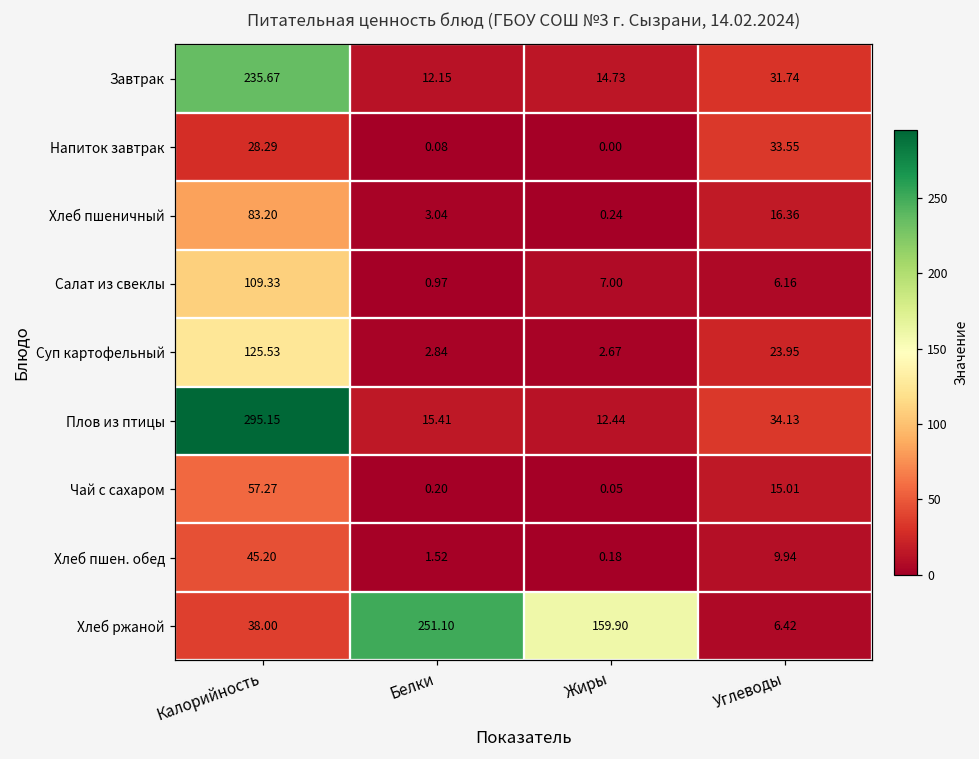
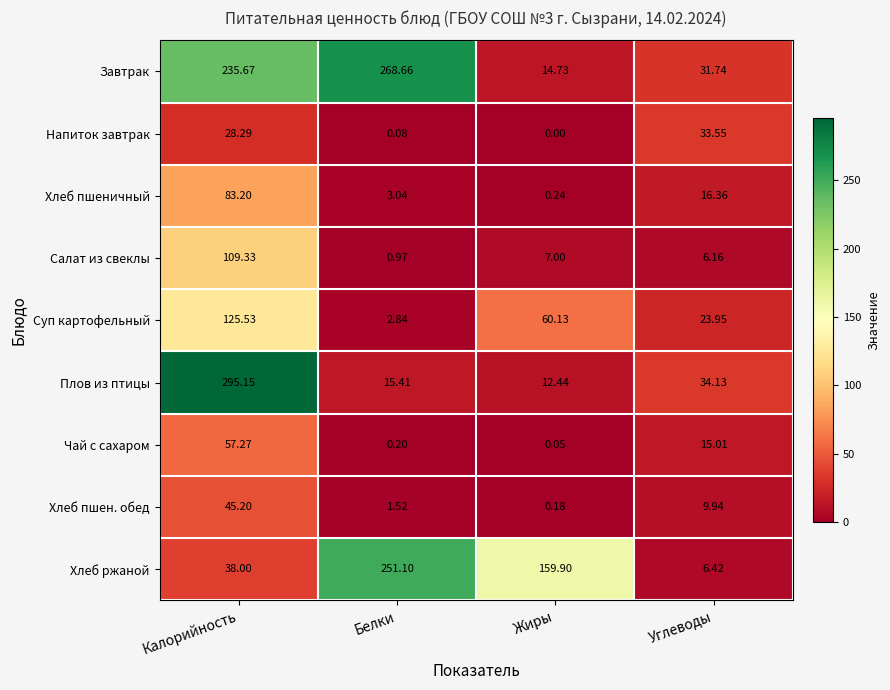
  {
    "Завтрак": {
      "Калорийность": 235.67,
-     "Белки": 12.15,
+     "Белки": 268.66,
      "Жиры": 14.73,
      "Углеводы": 31.74
    },
    "Напиток завтрак": {
      "Калорийность": 28.29,
      "Белки": 0.08,
      "Жиры": 0.00,
      "Углеводы": 33.55
    },
    "Хлеб пшеничный": {
      "Калорийность": 83.20,
      "Белки": 3.04,
      "Жиры": 0.24,
      "Углеводы": 16.36
    },
    "Салат из свеклы": {
      "Калорийность": 109.33,
      "Белки": 0.97,
      "Жиры": 7.00,
      "Углеводы": 6.16
    },
    "Суп картофельный": {
      "Калорийность": 125.53,
      "Белки": 2.84,
-     "Жиры": 2.67,
+     "Жиры": 60.13,
      "Углеводы": 23.95
    },
    "Плов из птицы": {
      "Калорийность": 295.15,
      "Белки": 15.41,
      "Жиры": 12.44,
      "Углеводы": 34.13
    },
    "Чай с сахаром": {
      "Калорийность": 57.27,
      "Белки": 0.20,
      "Жиры": 0.05,
      "Углеводы": 15.01
    },
    "Хлеб пшен. обед": {
      "Калорийность": 45.20,
      "Белки": 1.52,
      "Жиры": 0.18,
      "Углеводы": 9.94
    },
    "Хлеб ржаной": {
      "Калорийность": 38.00,
      "Белки": 251.10,
      "Жиры": 159.90,
      "Углеводы": 6.42
    }
  }
